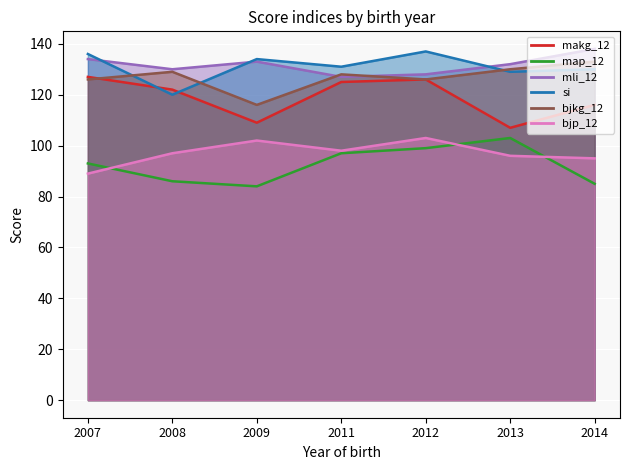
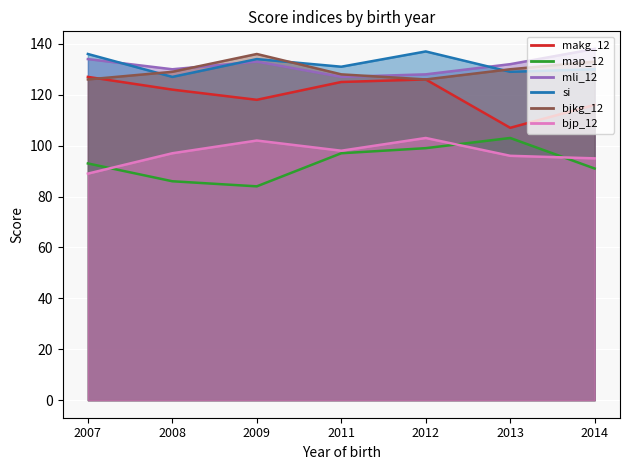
  {
    "makg_12": {
      "2008": 122,
-     "2009": 109,
+     "2009": 118,
      "2011": 125,
      "2013": 107
    },
    "map_12": {
      "2007": 93,
      "2008": 86,
      "2009": 84,
      "2011": 97,
      "2012": 99,
      "2013": 103,
-     "2014": 85
+     "2014": 91
    },
    "si": {
      "2007": 136,
-     "2008": 120,
+     "2008": 127,
      "2011": 131,
      "2012": 137
    },
    "bjkg_12": {
-     "2009": 116
+     "2009": 136
    }
  }
